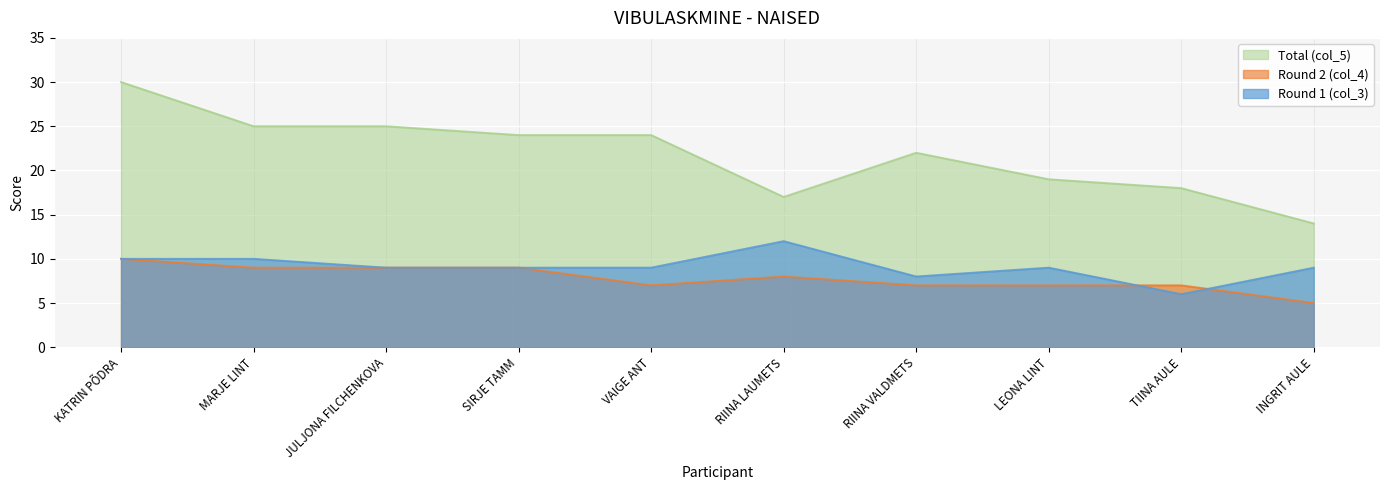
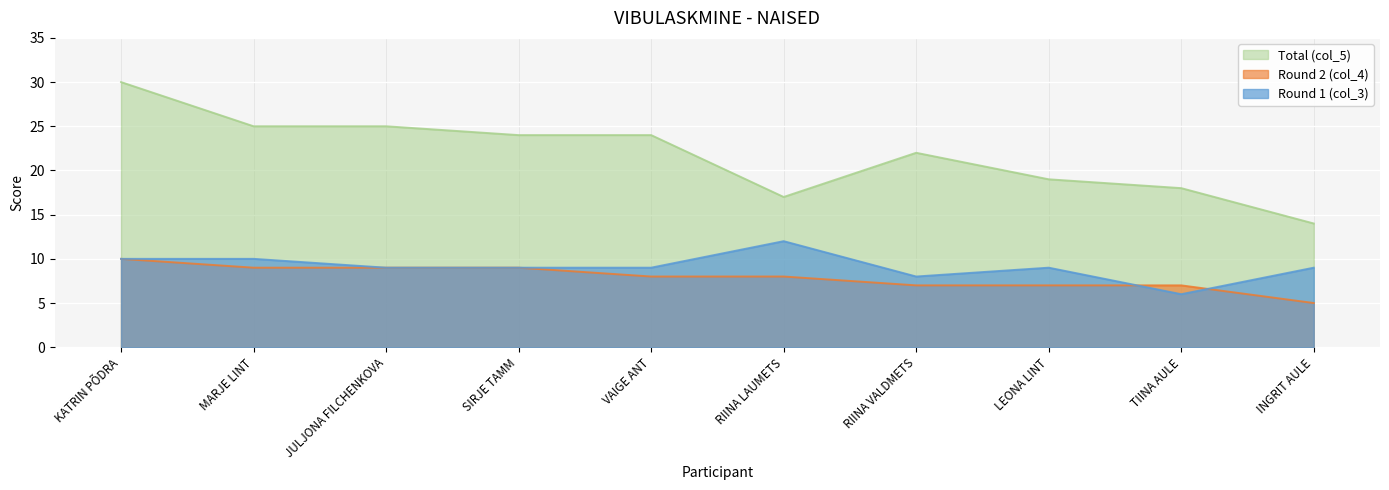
  {
    "Total (col_5)": {
      "KATRIN PÕDRA": 30,
      "MARJE LINT": 25,
      "JULJONA FILCHENKOVA": 25,
      "SIRJE TAMM": 24,
      "VAIGE ANT": 24,
      "RIINA LAUMETS": 17,
      "RIINA VALDMETS": 22,
      "LEONA LINT": 19,
      "TIINA AULE": 18,
      "INGRIT AULE": 14
    },
    "Round 2 (col_4)": {
      "MARJE LINT": 9,
-     "VAIGE ANT": 7,
+     "VAIGE ANT": 8,
      "RIINA LAUMETS": 8,
      "RIINA VALDMETS": 7,
      "LEONA LINT": 7,
      "TIINA AULE": 7,
      "INGRIT AULE": 5
    },
    "Round 1 (col_3)": {
      "MARJE LINT": 10,
      "VAIGE ANT": 9,
      "RIINA LAUMETS": 12,
      "RIINA VALDMETS": 8,
      "LEONA LINT": 9,
      "TIINA AULE": 6,
      "INGRIT AULE": 9
    }
  }
